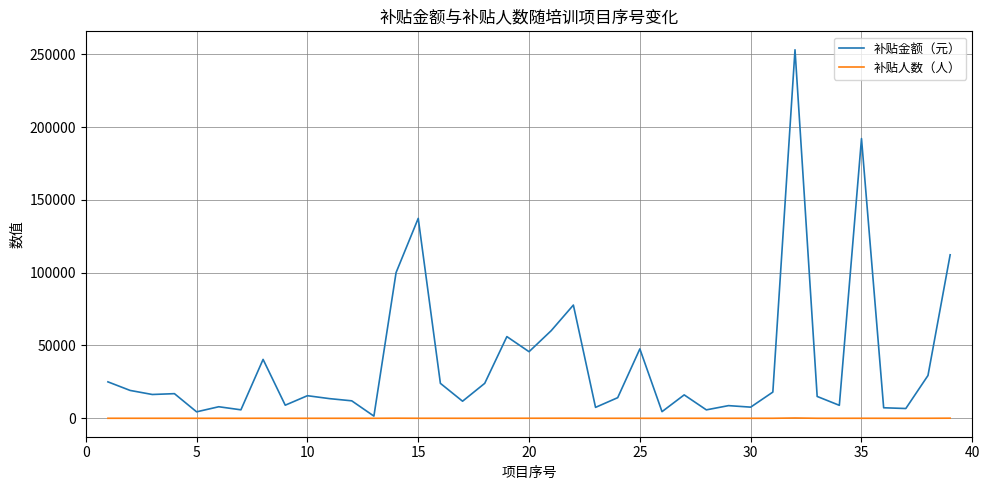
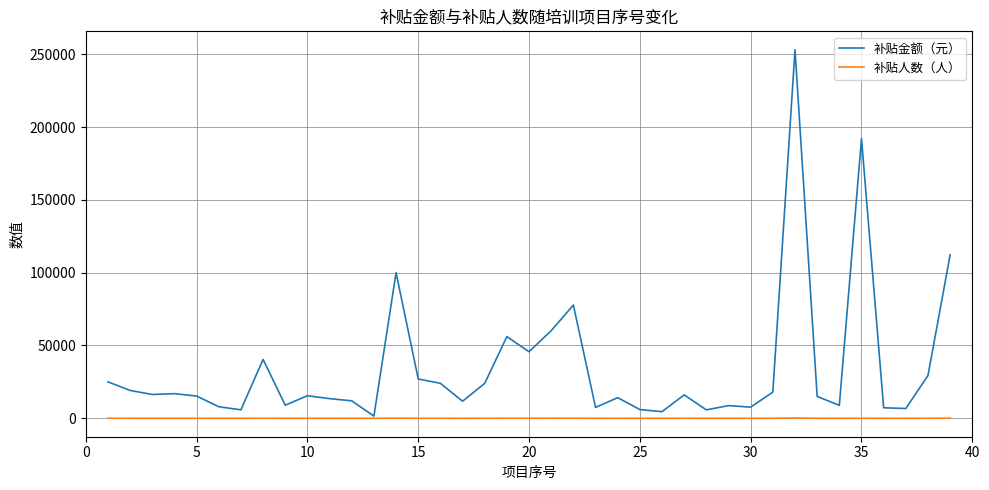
  {
    "补贴金额（元）": {
-     "5": 4000,
+     "5": 15000,
      "10": 16000,
-     "15": 137000,
+     "15": 27000,
      "20": 46000,
-     "25": 48000,
+     "25": 6000,
      "30": 8000,
      "35": 192000
    },
    "补贴人数（人）": {
      "5": 0,
      "10": 0,
      "15": 0,
      "20": 0,
      "25": 0,
      "30": 0,
      "35": 0
    }
  }
